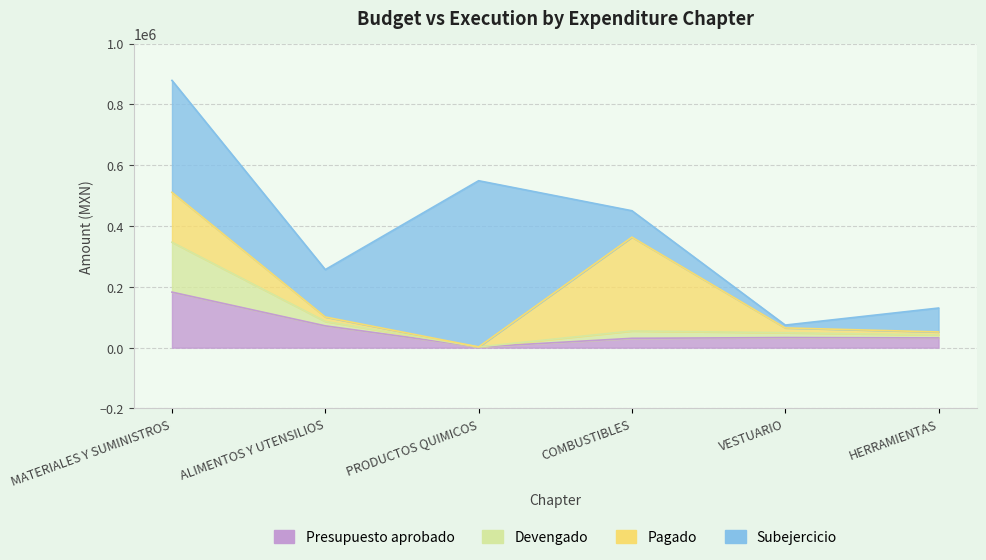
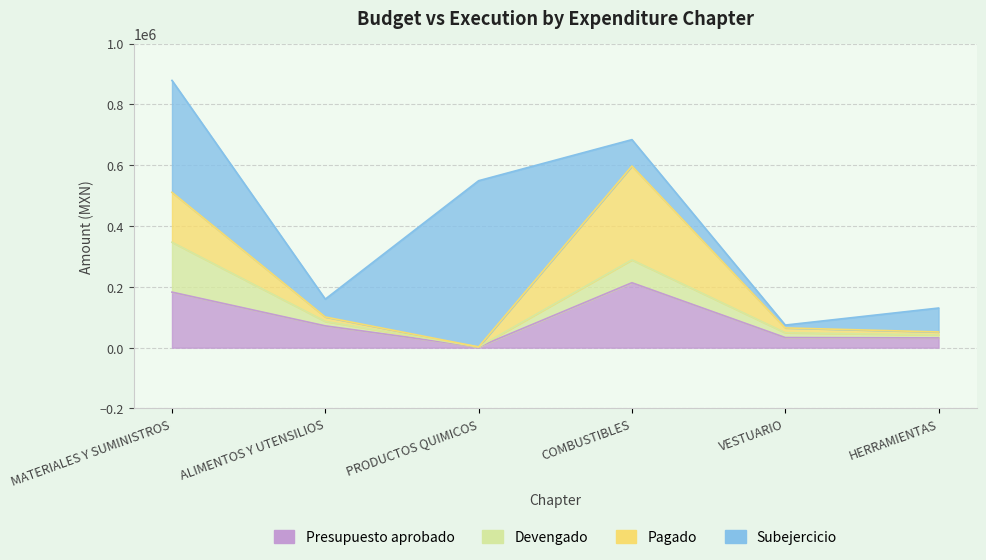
  {
    "Presupuesto aprobado": {
      "MATERIALES Y SUMINISTROS": 180000,
      "ALIMENTOS Y UTENSILIOS": 70000,
-     "COMBUSTIBLES": 30000,
+     "COMBUSTIBLES": 210000,
      "VESTUARIO": 30000,
      "HERRAMIENTAS": 30000
    },
    "Devengado": {
      "MATERIALES Y SUMINISTROS": 160000,
      "ALIMENTOS Y UTENSILIOS": 10000,
-     "COMBUSTIBLES": 20000,
+     "COMBUSTIBLES": 80000,
      "VESTUARIO": 20000,
      "HERRAMIENTAS": 10000
    },
    "Pagado": {
      "MATERIALES Y SUMINISTROS": 160000,
      "ALIMENTOS Y UTENSILIOS": 10000,
      "COMBUSTIBLES": 310000,
      "VESTUARIO": 20000,
      "HERRAMIENTAS": 10000
    },
    "Subejercicio": {
      "MATERIALES Y SUMINISTROS": 370000,
-     "ALIMENTOS Y UTENSILIOS": 160000,
+     "ALIMENTOS Y UTENSILIOS": 60000,
      "PRODUCTOS QUIMICOS": 550000,
      "COMBUSTIBLES": 90000,
      "VESTUARIO": 10000,
      "HERRAMIENTAS": 80000
    }
  }
